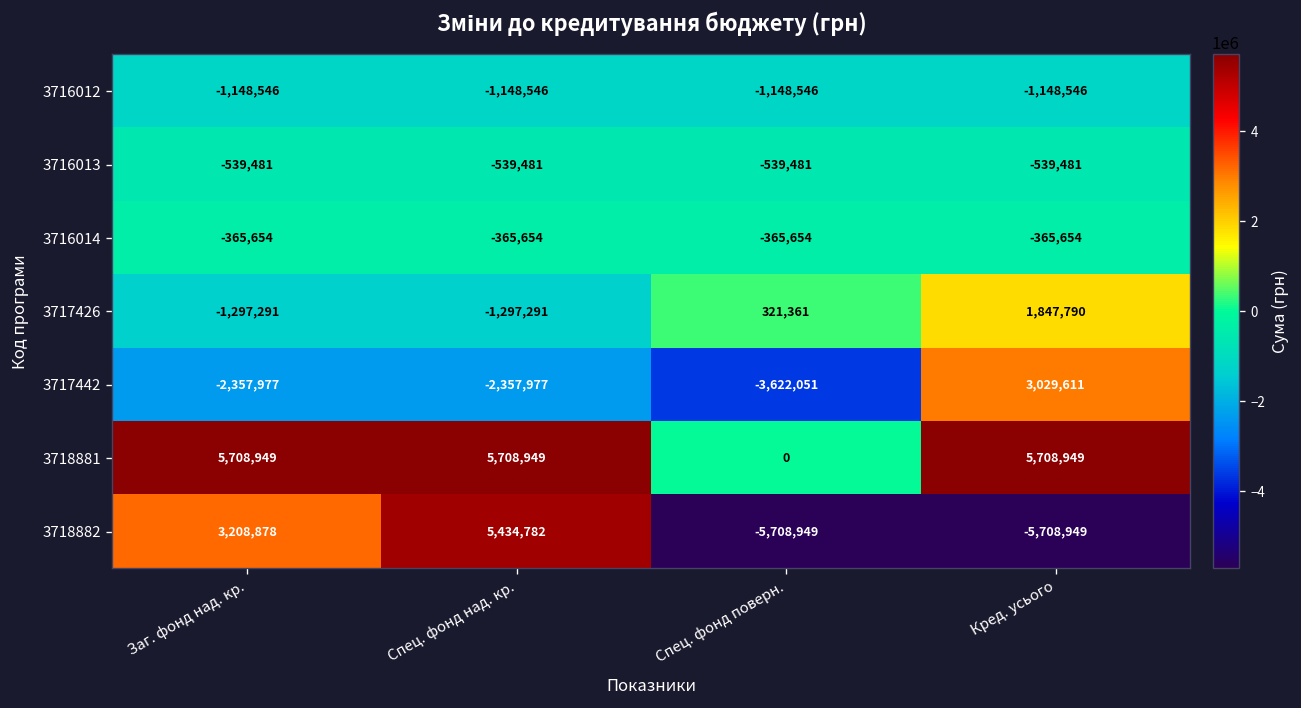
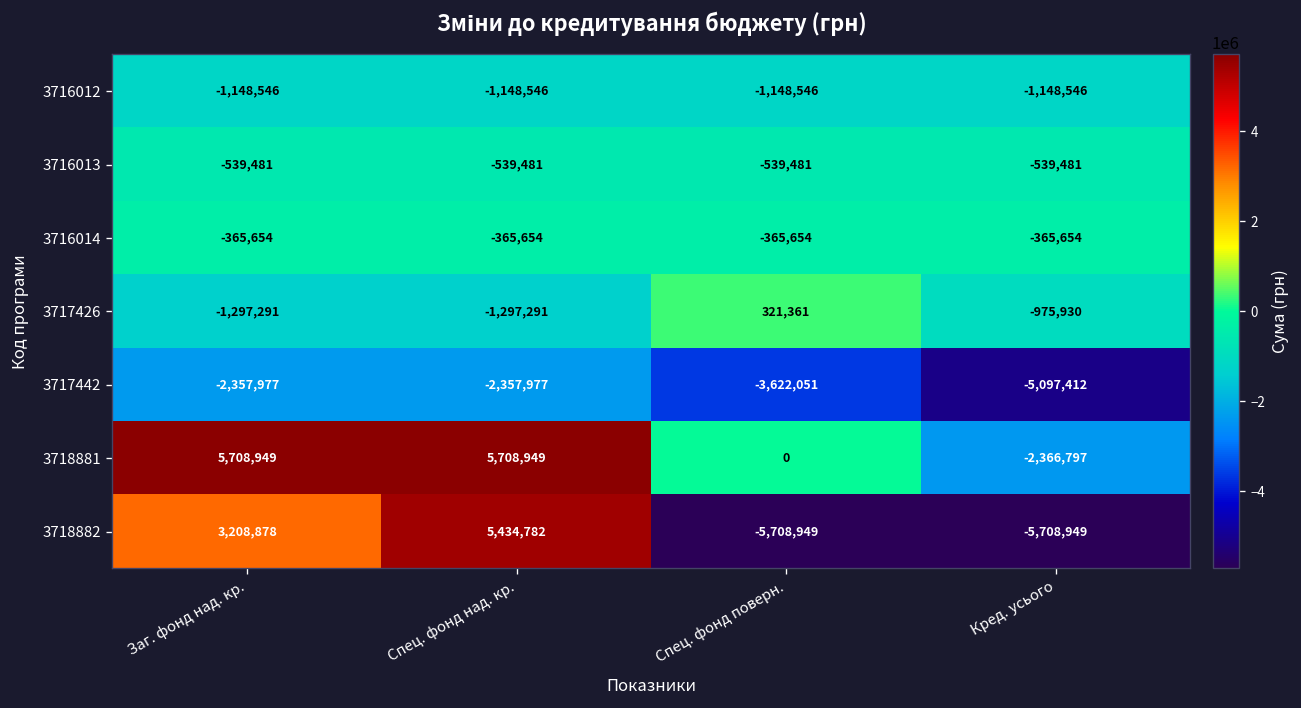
  {
    "3716012": {
      "Заг. фонд над. кр.": "-1,148,546",
      "Спец. фонд над. кр.": "-1,148,546",
      "Спец. фонд поверн.": "-1,148,546",
      "Кред. усього": "-1,148,546"
    },
    "3716013": {
      "Заг. фонд над. кр.": "-539,481",
      "Спец. фонд над. кр.": "-539,481",
      "Спец. фонд поверн.": "-539,481",
      "Кред. усього": "-539,481"
    },
    "3716014": {
      "Заг. фонд над. кр.": "-365,654",
      "Спец. фонд над. кр.": "-365,654",
      "Спец. фонд поверн.": "-365,654",
      "Кред. усього": "-365,654"
    },
    "3717426": {
      "Заг. фонд над. кр.": "-1,297,291",
      "Спец. фонд над. кр.": "-1,297,291",
      "Спец. фонд поверн.": "321,361",
-     "Кред. усього": "1,847,790"
+     "Кред. усього": "-975,930"
    },
    "3717442": {
      "Заг. фонд над. кр.": "-2,357,977",
      "Спец. фонд над. кр.": "-2,357,977",
      "Спец. фонд поверн.": "-3,622,051",
-     "Кред. усього": "3,029,611"
+     "Кред. усього": "-5,097,412"
    },
    "3718881": {
      "Заг. фонд над. кр.": "5,708,949",
      "Спец. фонд над. кр.": "5,708,949",
      "Спец. фонд поверн.": "0",
-     "Кред. усього": "5,708,949"
+     "Кред. усього": "-2,366,797"
    },
    "3718882": {
      "Заг. фонд над. кр.": "3,208,878",
      "Спец. фонд над. кр.": "5,434,782",
      "Спец. фонд поверн.": "-5,708,949",
      "Кред. усього": "-5,708,949"
    }
  }
